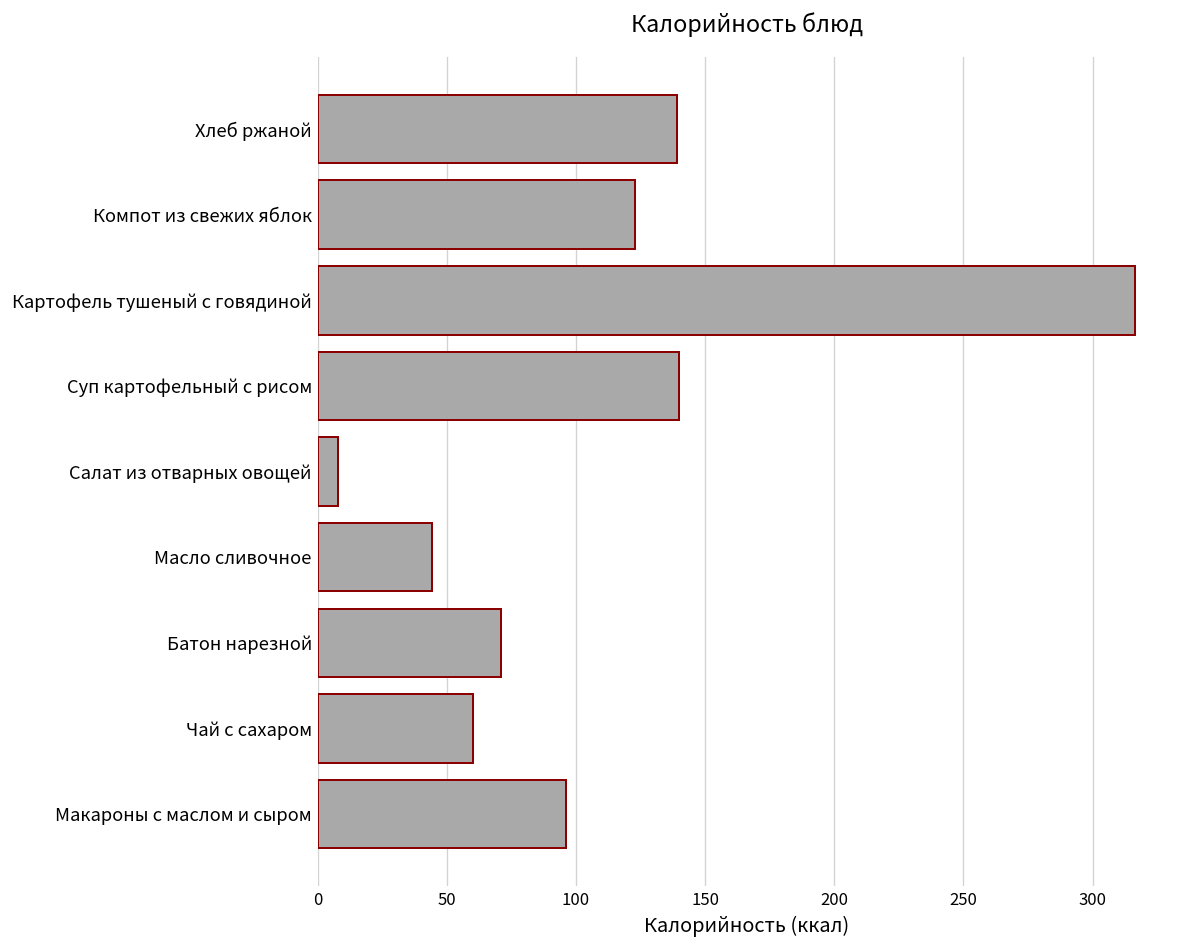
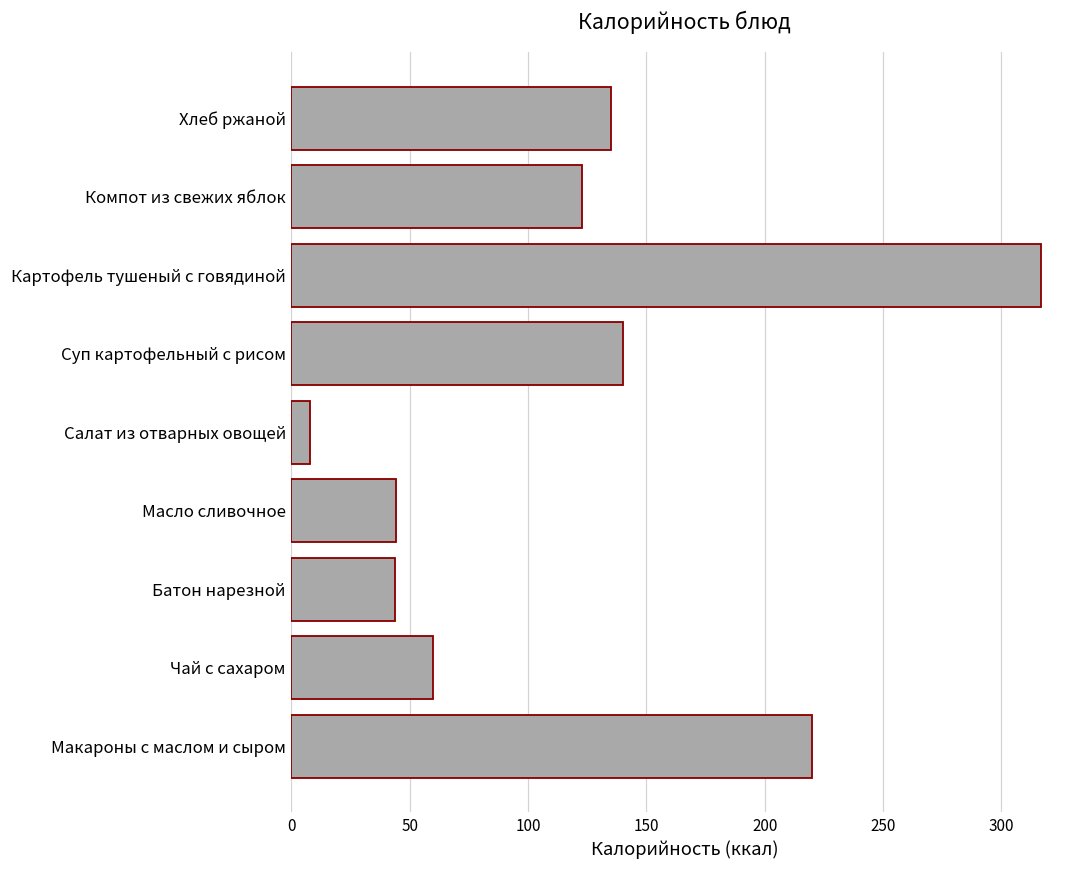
  {
-   "Хлеб ржаной": 139,
+   "Хлеб ржаной": 135,
    "Компот из свежих яблок": 123,
    "Картофель тушеный с говядиной": 317,
    "Суп картофельный с рисом": 140,
    "Салат из отварных овощей": 8,
    "Масло сливочное": 44,
-   "Батон нарезной": 71,
+   "Батон нарезной": 44,
    "Чай с сахаром": 60,
-   "Макароны с маслом и сыром": 96
+   "Макароны с маслом и сыром": 220
  }
